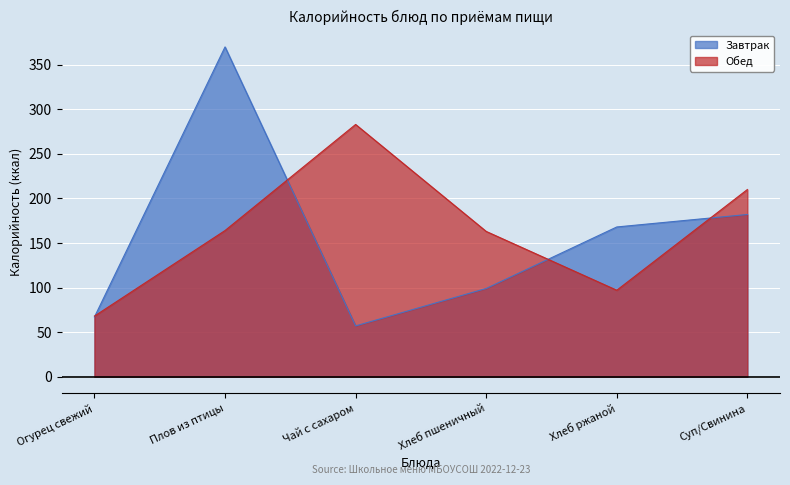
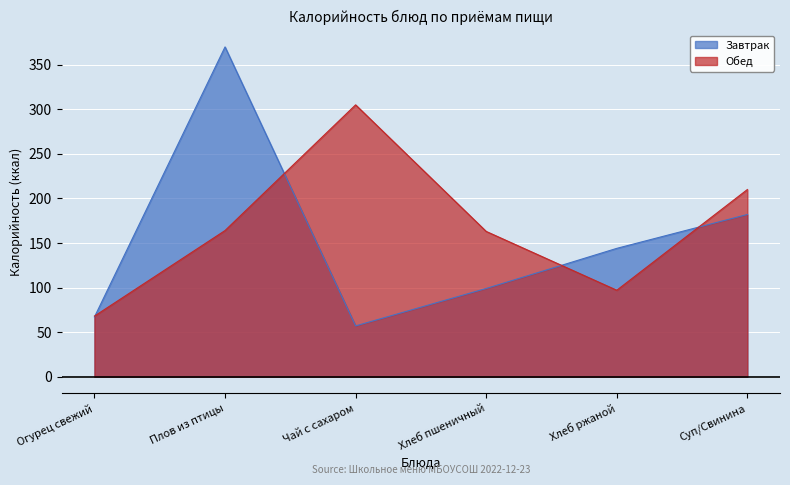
  {
    "Завтрак": {
      "Плов из птицы": 370,
      "Чай с сахаром": 60,
      "Хлеб пшеничный": 100,
-     "Хлеб ржаной": 170,
+     "Хлеб ржаной": 140,
      "Суп/Свинина": 180
    },
    "Обед": {
      "Плов из птицы": 160,
-     "Чай с сахаром": 280,
+     "Чай с сахаром": 310,
      "Хлеб пшеничный": 160,
      "Хлеб ржаной": 100,
      "Суп/Свинина": 210
    }
  }
